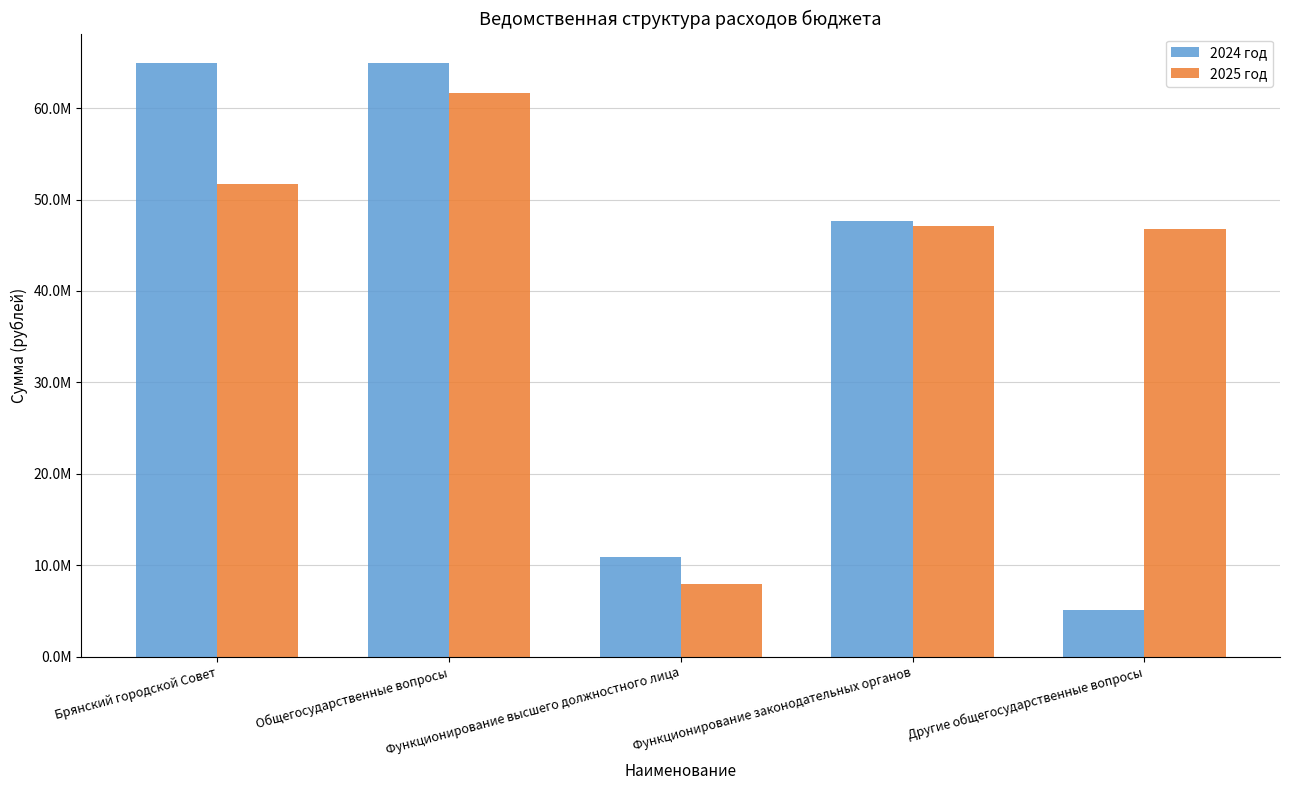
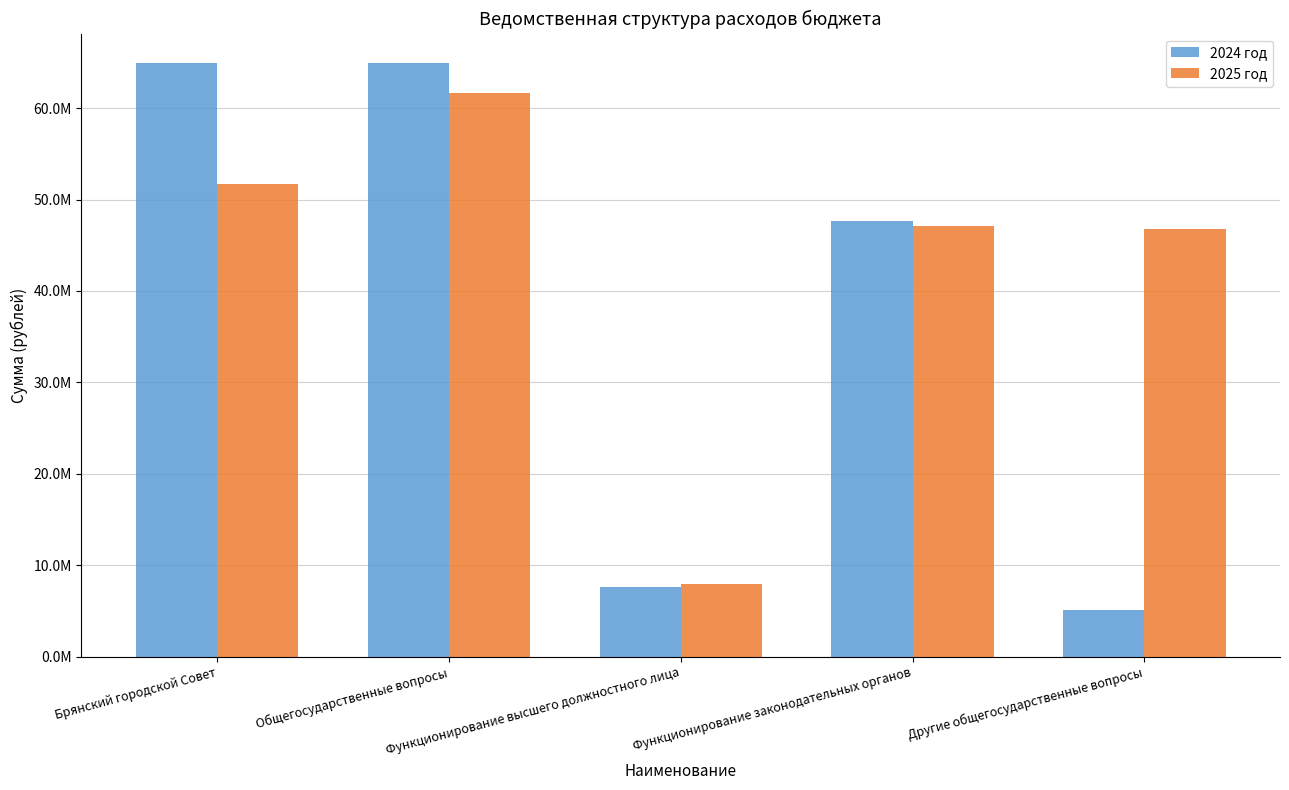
  {
    "2024 год": {
      "Брянский городской Совет": 65000000,
      "Общегосударственные вопросы": 65000000,
-     "Функционирование высшего должностного лица": 11000000,
+     "Функционирование высшего должностного лица": 8000000,
      "Функционирование законодательных органов": 48000000,
      "Другие общегосударственные вопросы": 5000000
    },
    "2025 год": {
      "Брянский городской Совет": 52000000,
      "Общегосударственные вопросы": 62000000,
      "Функционирование высшего должностного лица": 8000000,
      "Функционирование законодательных органов": 47000000,
      "Другие общегосударственные вопросы": 47000000
    }
  }
